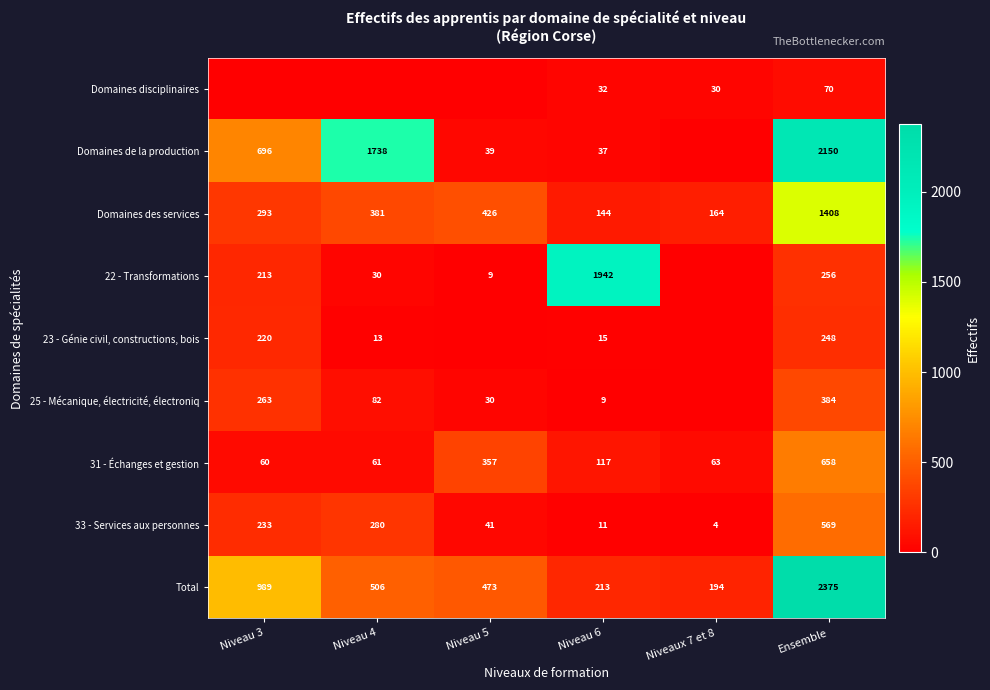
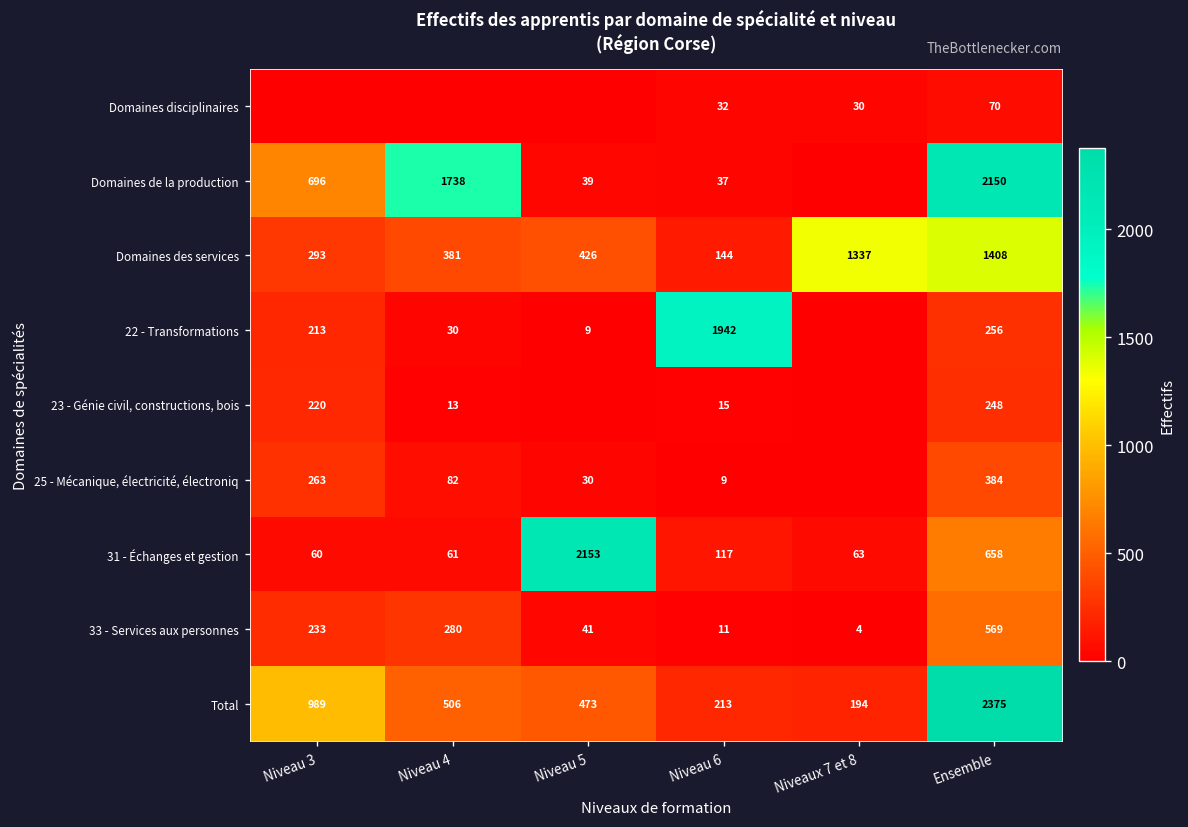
  {
    "Domaines disciplinaires": {
      "Niveau 6": 32,
      "Niveaux 7 et 8": 30,
      "Ensemble": 70
    },
    "Domaines de la production": {
      "Niveau 3": 696,
      "Niveau 4": 1738,
      "Niveau 5": 39,
      "Niveau 6": 37,
      "Ensemble": 2150
    },
    "Domaines des services": {
      "Niveau 3": 293,
      "Niveau 4": 381,
      "Niveau 5": 426,
      "Niveau 6": 144,
-     "Niveaux 7 et 8": 164,
+     "Niveaux 7 et 8": 1337,
      "Ensemble": 1408
    },
    "22 - Transformations": {
      "Niveau 3": 213,
      "Niveau 4": 30,
      "Niveau 5": 9,
      "Niveau 6": 1942,
      "Ensemble": 256
    },
    "23 - Génie civil, constructions, bois": {
      "Niveau 3": 220,
      "Niveau 4": 13,
      "Niveau 6": 15,
      "Ensemble": 248
    },
    "25 - Mécanique, électricité, électroniq": {
      "Niveau 3": 263,
      "Niveau 4": 82,
      "Niveau 5": 30,
      "Niveau 6": 9,
      "Ensemble": 384
    },
    "31 - Échanges et gestion": {
      "Niveau 3": 60,
      "Niveau 4": 61,
-     "Niveau 5": 357,
+     "Niveau 5": 2153,
      "Niveau 6": 117,
      "Niveaux 7 et 8": 63,
      "Ensemble": 658
    },
    "33 - Services aux personnes": {
      "Niveau 3": 233,
      "Niveau 4": 280,
      "Niveau 5": 41,
      "Niveau 6": 11,
      "Niveaux 7 et 8": 4,
      "Ensemble": 569
    },
    "Total": {
      "Niveau 3": 989,
      "Niveau 4": 506,
      "Niveau 5": 473,
      "Niveau 6": 213,
      "Niveaux 7 et 8": 194,
      "Ensemble": 2375
    }
  }
